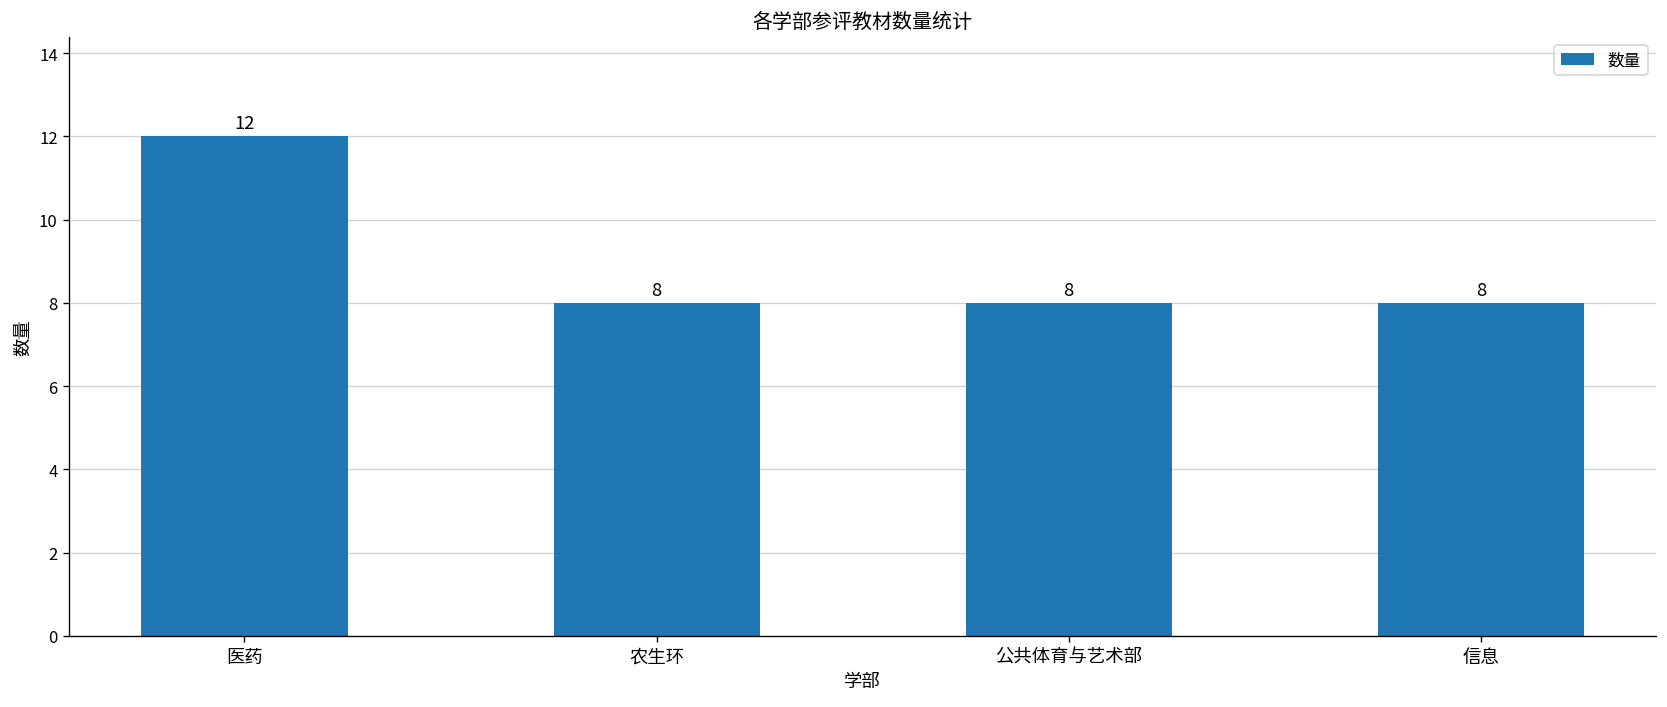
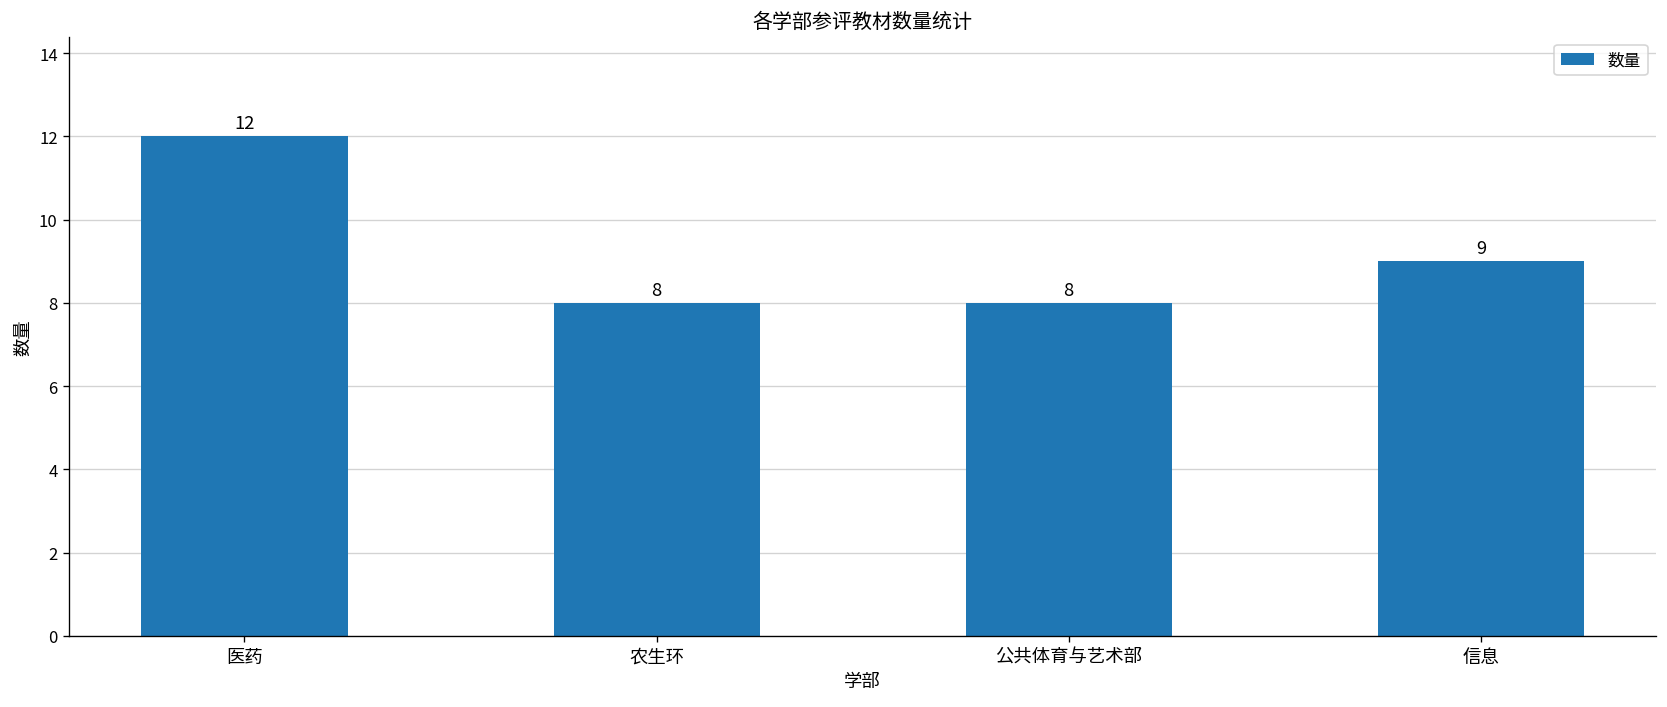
  {
    "医药": 12,
    "农生环": 8,
    "公共体育与艺术部": 8,
-   "信息": 8
+   "信息": 9
  }
